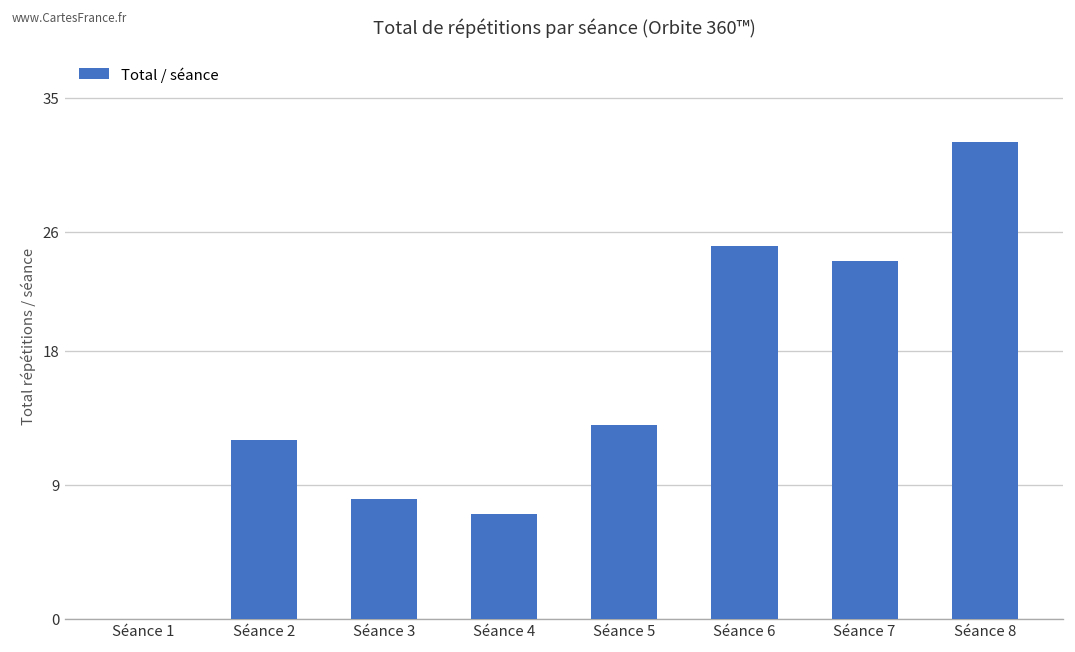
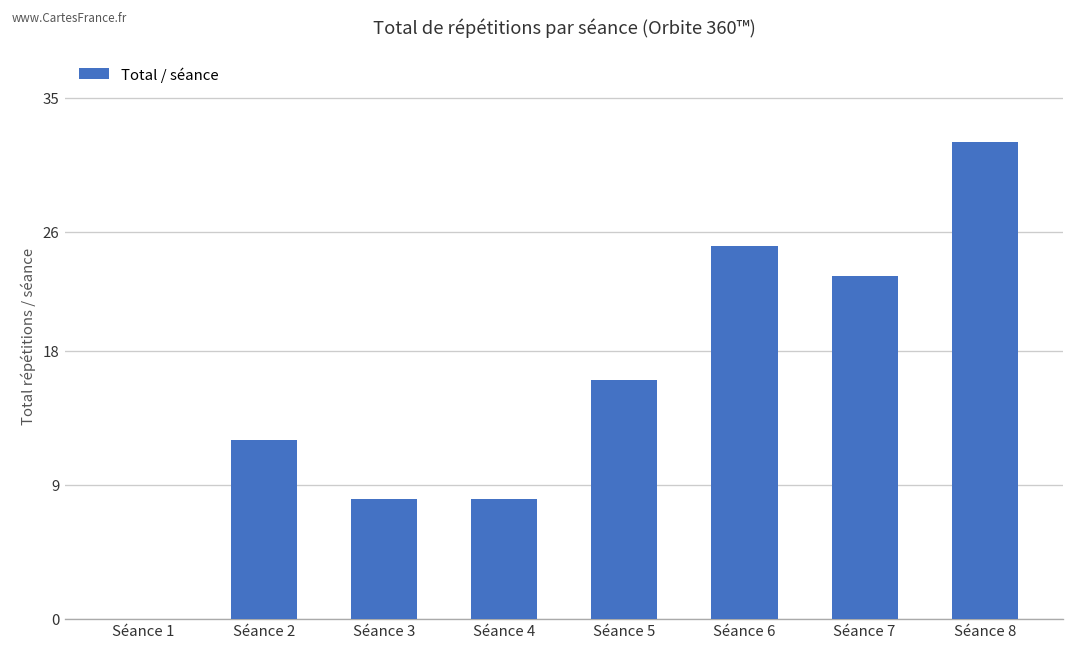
  {
    "Séance 1": 0,
    "Séance 2": 12,
    "Séance 3": 8,
-   "Séance 4": 7,
-   "Séance 5": 13,
+   "Séance 4": 8,
+   "Séance 5": 16,
    "Séance 6": 25,
-   "Séance 7": 24,
+   "Séance 7": 23,
    "Séance 8": 32
  }
